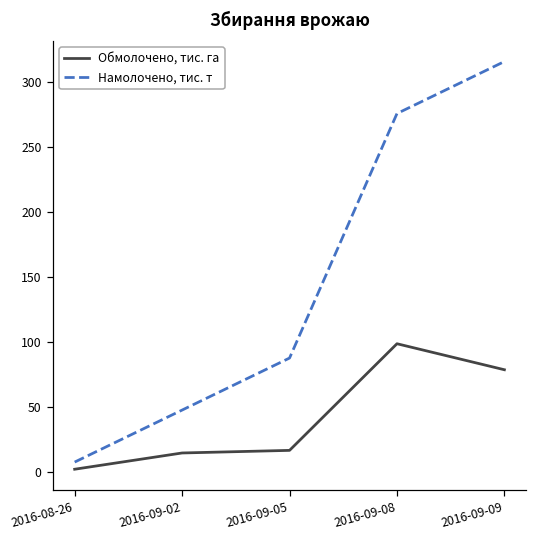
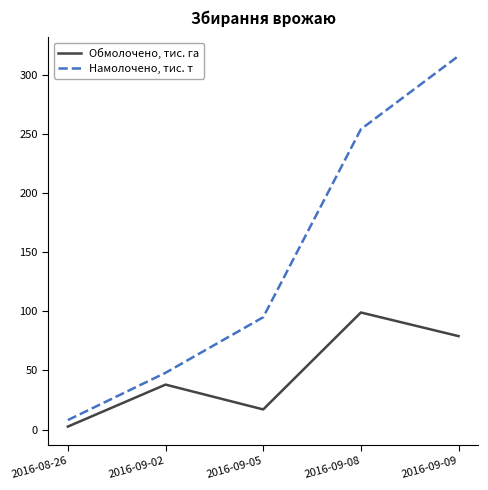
  {
    "Обмолочено, тис. га": {
      "2016-08-26": 3,
-     "2016-09-02": 15,
+     "2016-09-02": 38,
      "2016-09-05": 17,
      "2016-09-08": 99,
      "2016-09-09": 79
    },
    "Намолочено, тис. т": {
      "2016-08-26": 8,
      "2016-09-02": 48,
-     "2016-09-05": 88,
-     "2016-09-08": 276,
+     "2016-09-05": 95,
+     "2016-09-08": 254,
      "2016-09-09": 316
    }
  }
